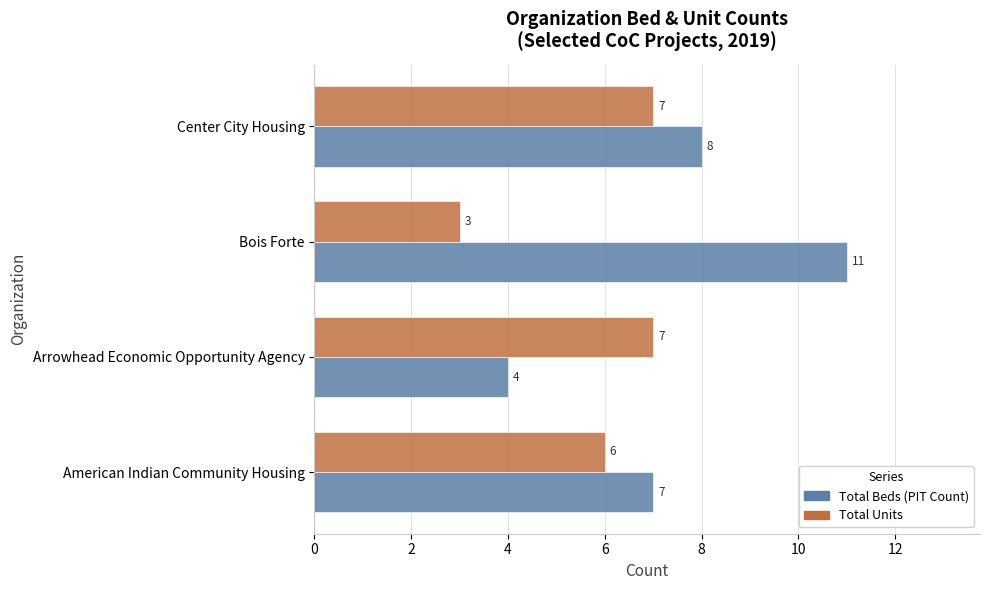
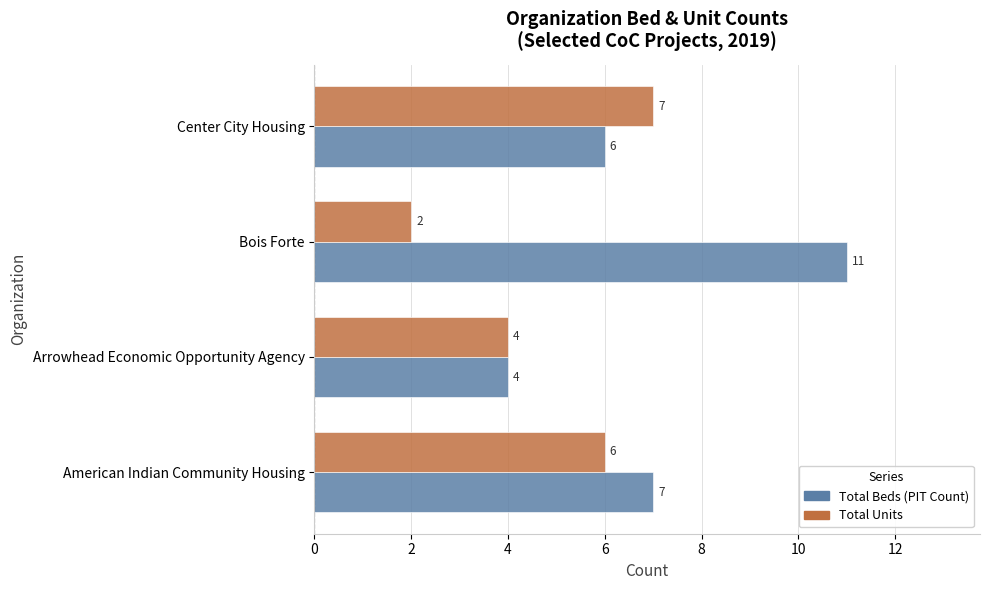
  {
    "Total Beds (PIT Count)": {
-     "Center City Housing": 8,
+     "Center City Housing": 6,
      "Bois Forte": 11,
      "Arrowhead Economic Opportunity Agency": 4,
      "American Indian Community Housing": 7
    },
    "Total Units": {
      "Center City Housing": 7,
-     "Bois Forte": 3,
-     "Arrowhead Economic Opportunity Agency": 7,
+     "Bois Forte": 2,
+     "Arrowhead Economic Opportunity Agency": 4,
      "American Indian Community Housing": 6
    }
  }
